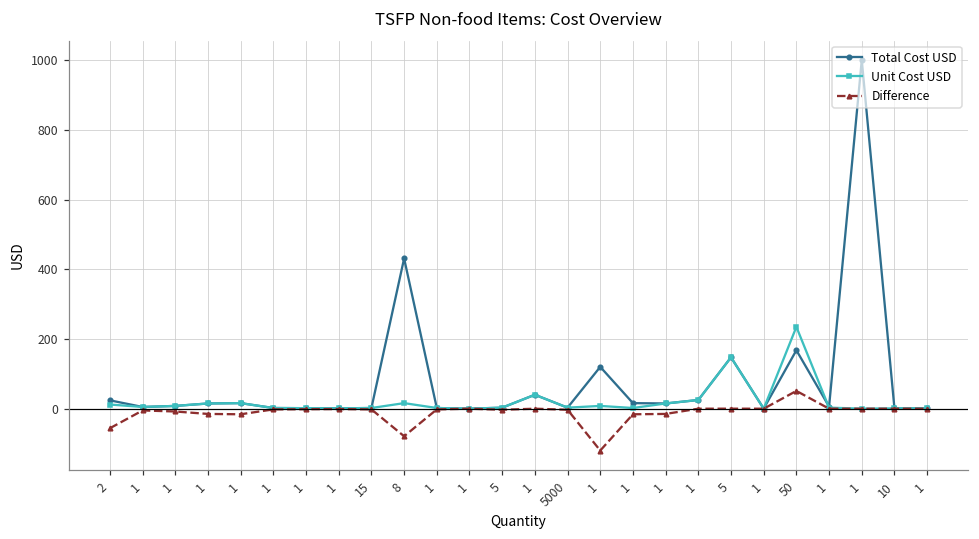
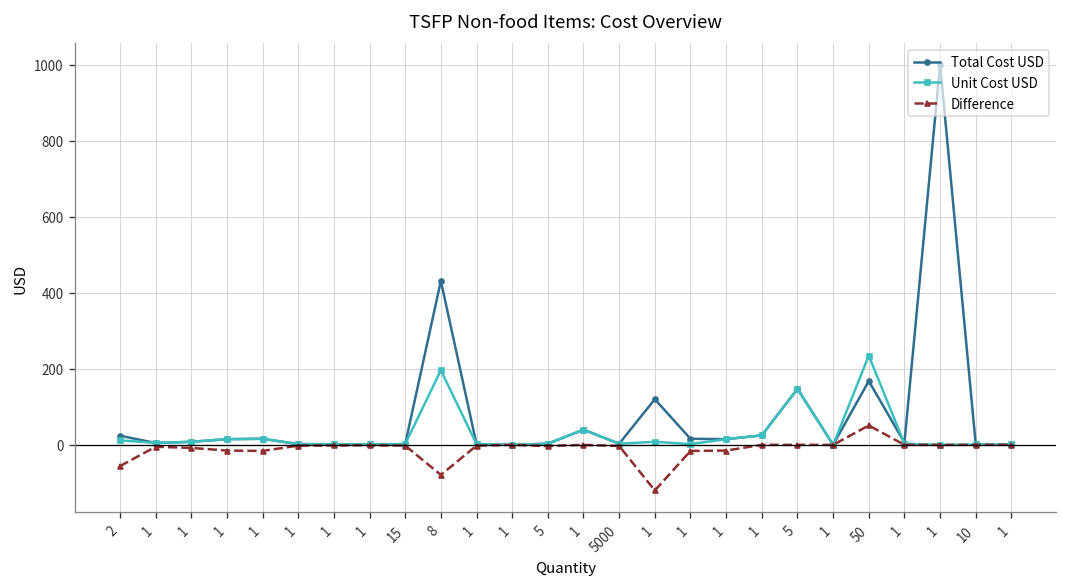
  {
    "Total Cost USD": {
      "2": 20,
      "8": 430,
      "50": 170
    },
    "Unit Cost USD": {
      "2": 10,
-     "8": 20,
+     "8": 200,
      "50": 230
    },
    "Difference": {
      "2": -60,
      "8": -80,
      "50": 50
    }
  }
